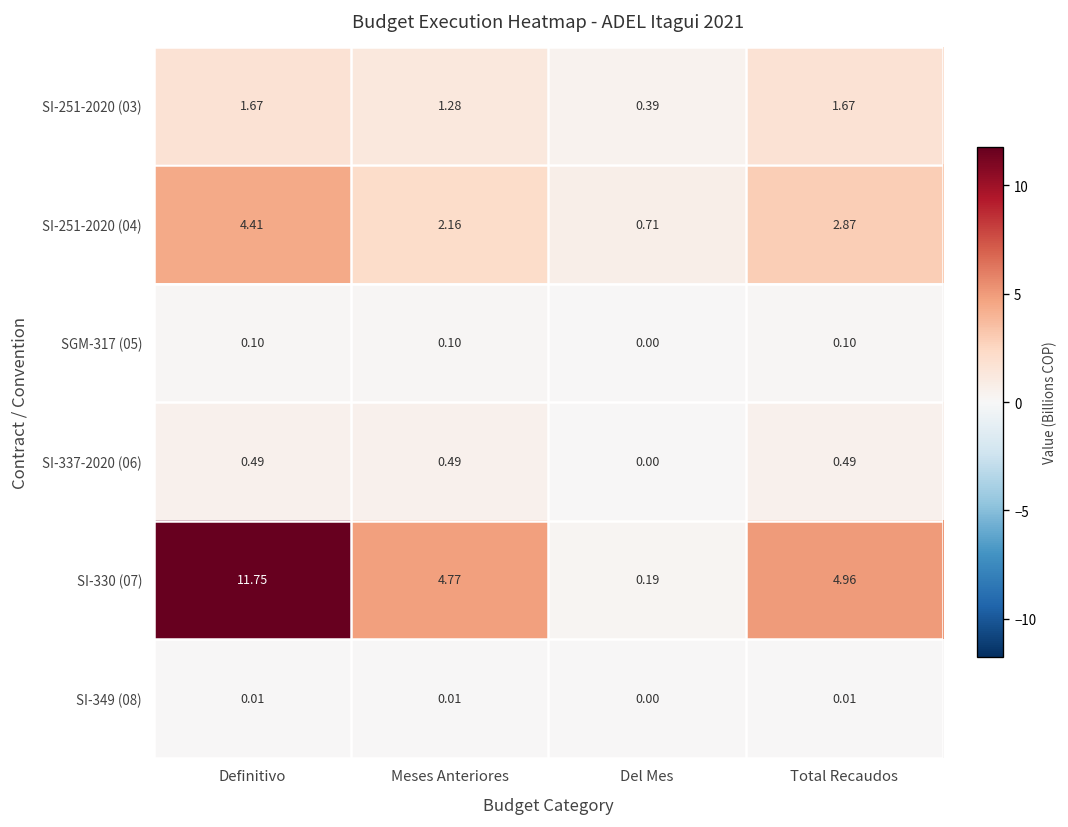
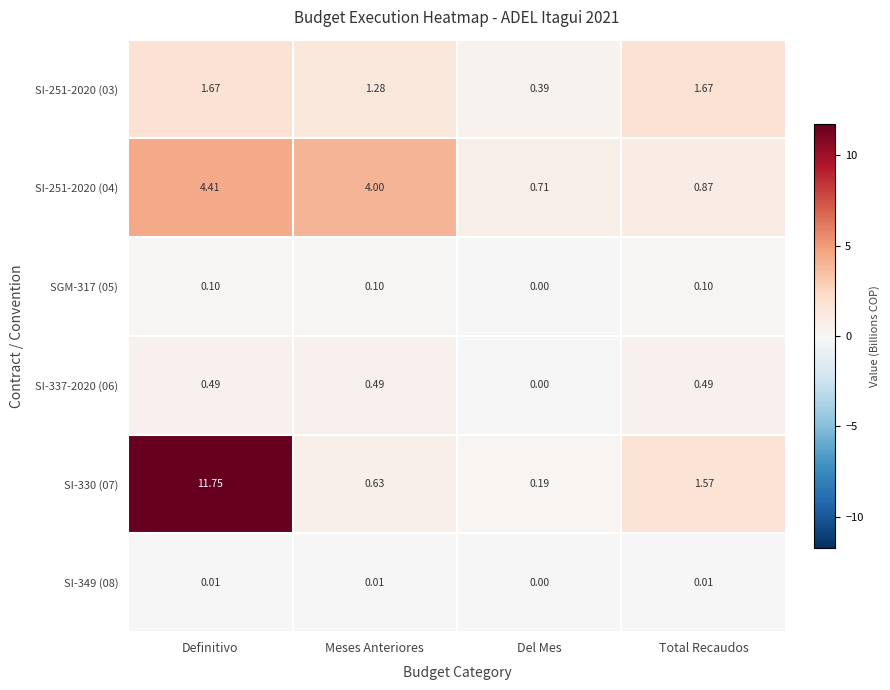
  {
    "SI-251-2020 (03)": {
      "Definitivo": 1.67,
      "Meses Anteriores": 1.28,
      "Del Mes": 0.39,
      "Total Recaudos": 1.67
    },
    "SI-251-2020 (04)": {
      "Definitivo": 4.41,
-     "Meses Anteriores": 2.16,
+     "Meses Anteriores": 4.00,
      "Del Mes": 0.71,
-     "Total Recaudos": 2.87
+     "Total Recaudos": 0.87
    },
    "SGM-317 (05)": {
      "Definitivo": 0.10,
      "Meses Anteriores": 0.10,
      "Del Mes": 0.00,
      "Total Recaudos": 0.10
    },
    "SI-337-2020 (06)": {
      "Definitivo": 0.49,
      "Meses Anteriores": 0.49,
      "Del Mes": 0.00,
      "Total Recaudos": 0.49
    },
    "SI-330 (07)": {
      "Definitivo": 11.75,
-     "Meses Anteriores": 4.77,
+     "Meses Anteriores": 0.63,
      "Del Mes": 0.19,
-     "Total Recaudos": 4.96
+     "Total Recaudos": 1.57
    },
    "SI-349 (08)": {
      "Definitivo": 0.01,
      "Meses Anteriores": 0.01,
      "Del Mes": 0.00,
      "Total Recaudos": 0.01
    }
  }
